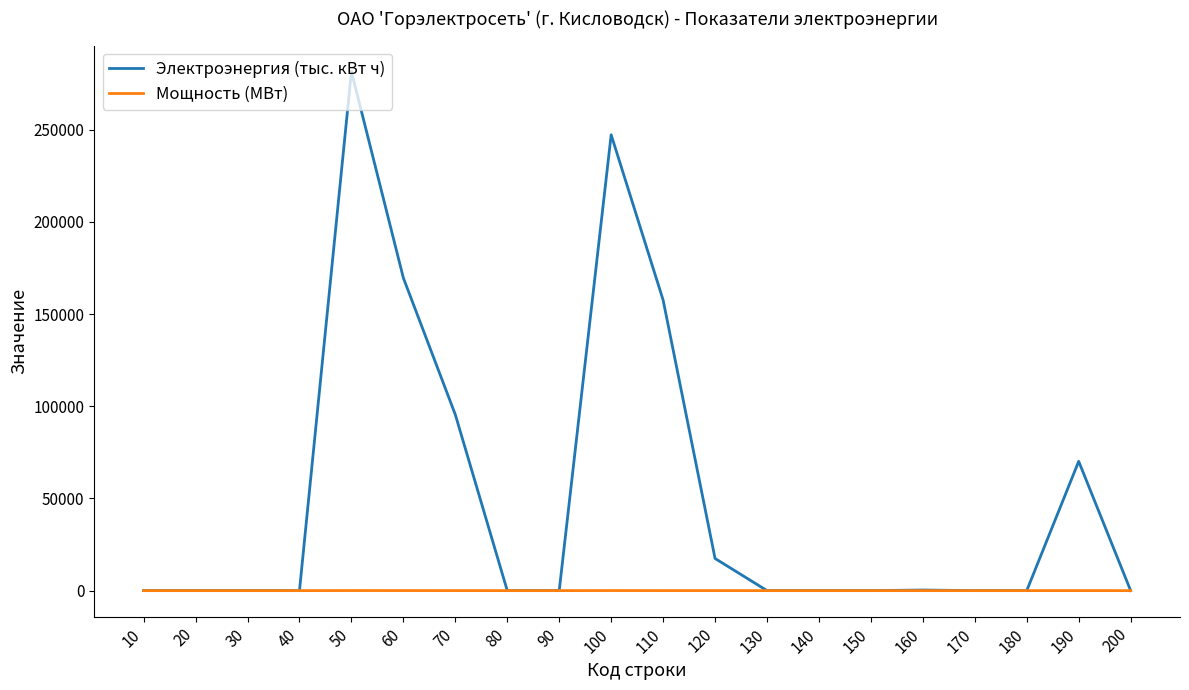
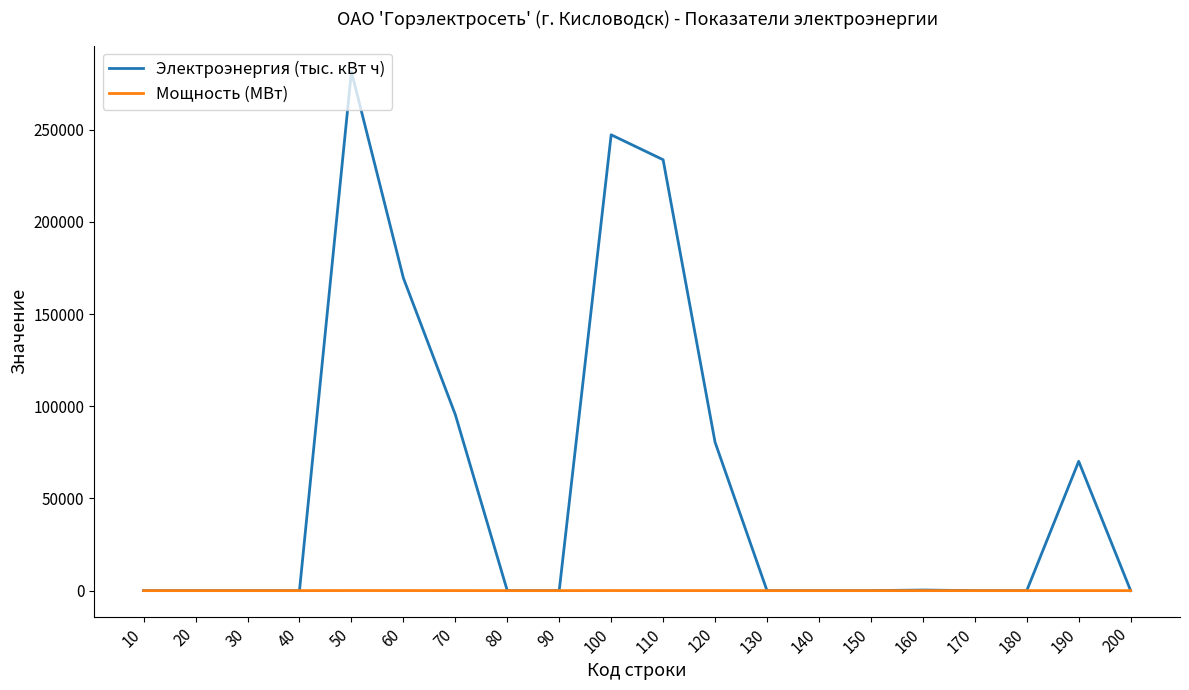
  {
    "Электроэнергия (тыс. кВт ч)": {
      "60": 170000,
      "70": 95000,
      "100": 247000,
-     "110": 158000,
-     "120": 17000,
+     "110": 234000,
+     "120": 80000,
      "190": 70000
    },
    "Мощность (МВт)": {
      "50": 0,
      "60": 0,
      "70": 0,
      "100": 0,
      "110": 0,
      "120": 0,
      "190": 0
    }
  }
